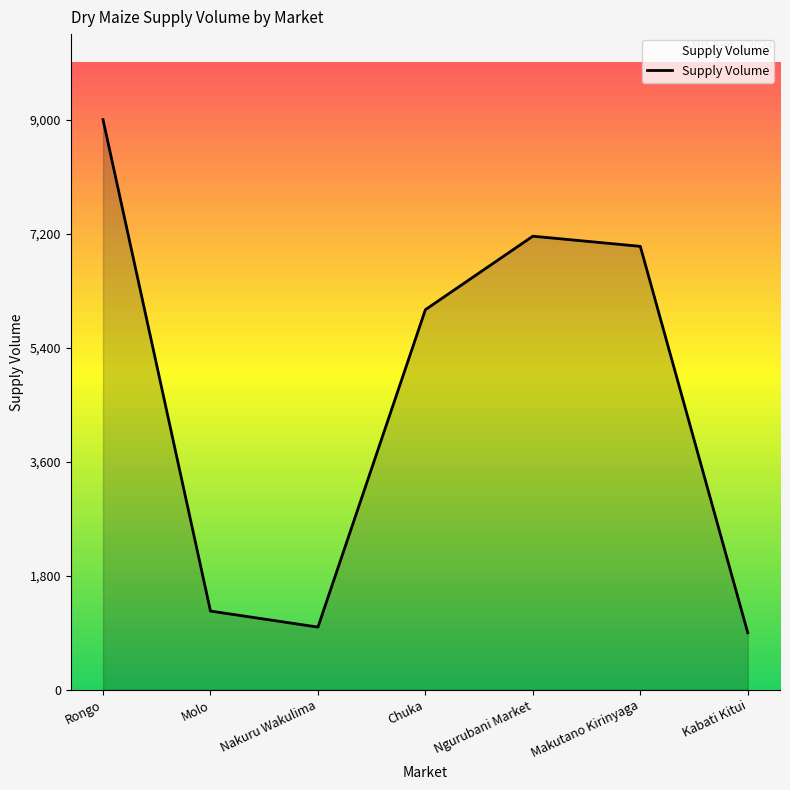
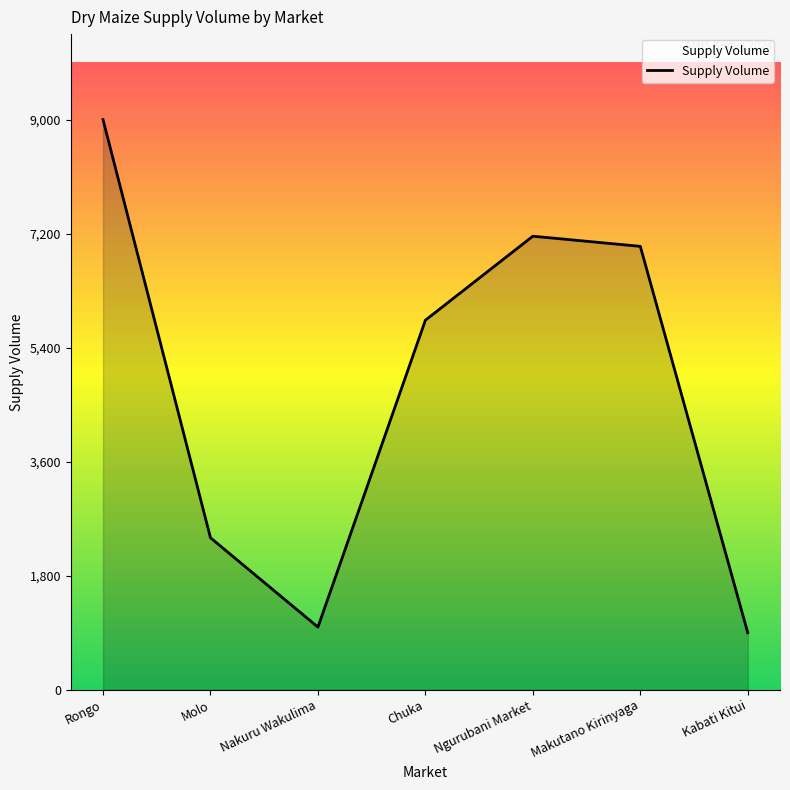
  {
    "Rongo": "9,000",
-   "Molo": "1,200",
+   "Molo": "2,400",
    "Nakuru Wakulima": "1,000",
-   "Chuka": "6,000",
+   "Chuka": "5,800",
    "Ngurubani Market": "7,200",
    "Makutano Kirinyaga": "7,000",
    "Kabati Kitui": "900"
  }
